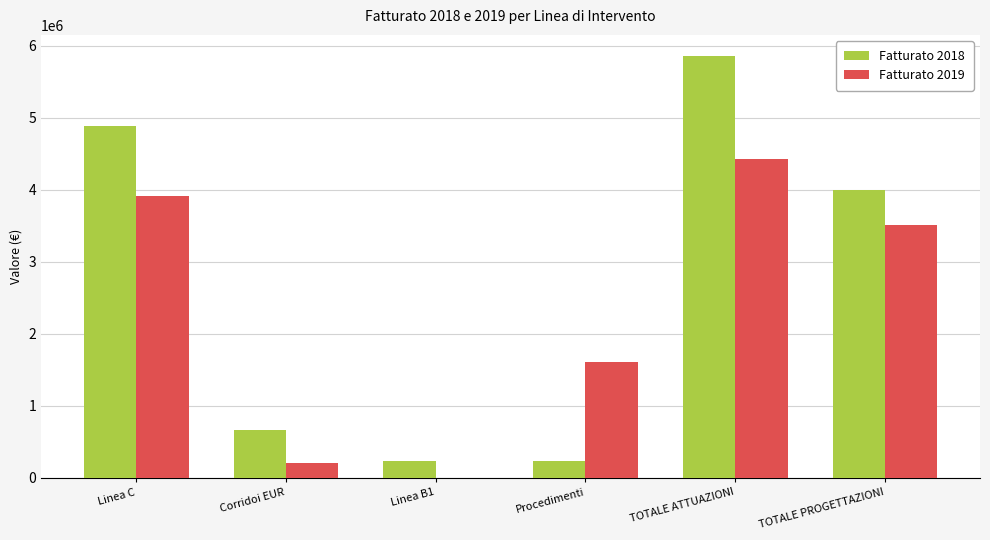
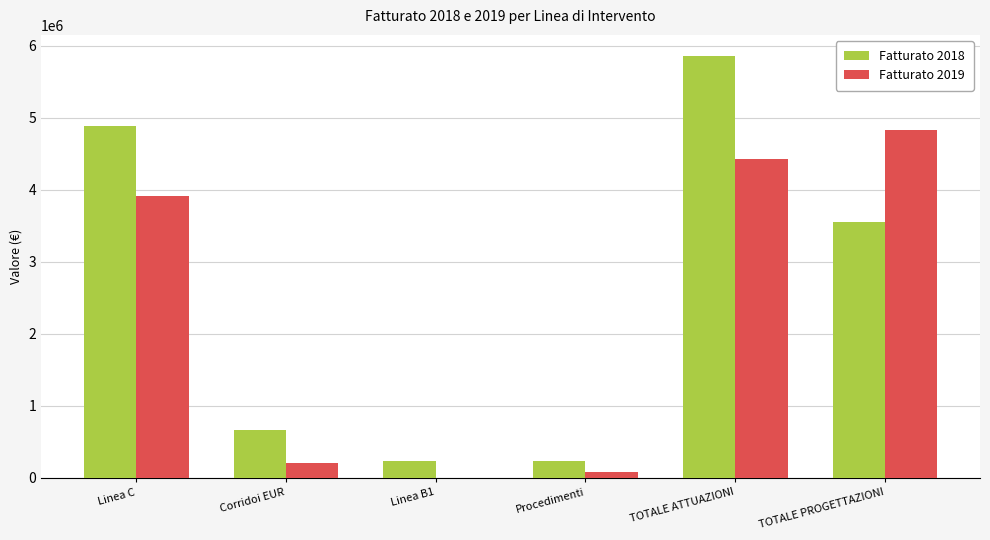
  {
    "Fatturato 2018": {
      "Linea C": 4900000,
      "Corridoi EUR": 700000,
      "Linea B1": 200000,
      "Procedimenti": 200000,
      "TOTALE ATTUAZIONI": 5900000,
-     "TOTALE PROGETTAZIONI": 4000000
+     "TOTALE PROGETTAZIONI": 3500000
    },
    "Fatturato 2019": {
      "Linea C": 3900000,
      "Corridoi EUR": 200000,
-     "Procedimenti": 1600000,
+     "Procedimenti": 100000,
      "TOTALE ATTUAZIONI": 4400000,
-     "TOTALE PROGETTAZIONI": 3500000
+     "TOTALE PROGETTAZIONI": 4800000
    }
  }
